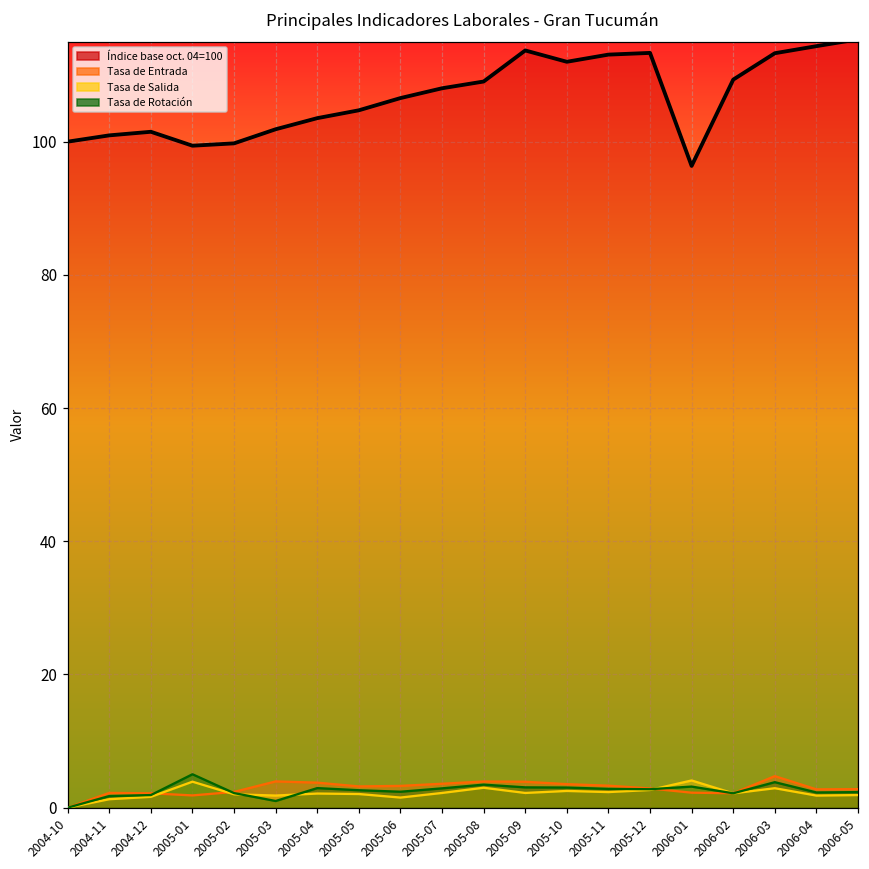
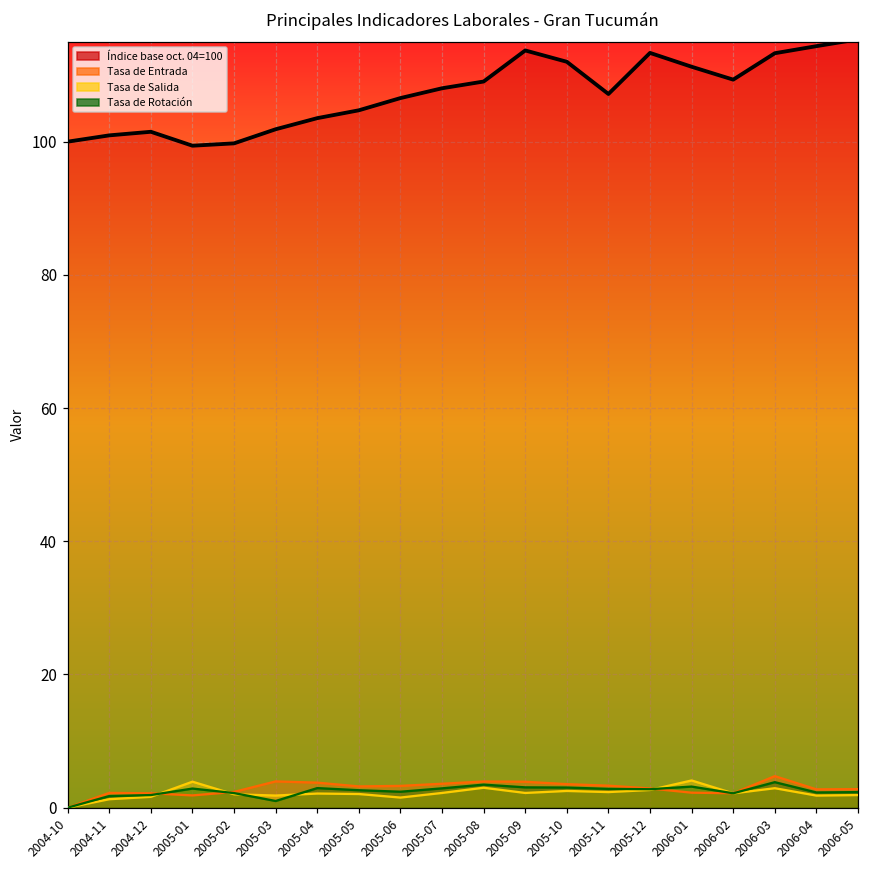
  {
    "Índice base oct. 04=100": {
      "2004-10": 100,
      "2004-11": 101,
      "2004-12": 101,
      "2005-01": 99,
      "2005-02": 100,
      "2005-03": 102,
      "2005-04": 104,
      "2005-05": 105,
      "2005-06": 107,
      "2005-07": 108,
      "2005-08": 109,
      "2005-09": 114,
      "2005-10": 112,
-     "2005-11": 113,
+     "2005-11": 107,
      "2005-12": 113,
-     "2006-01": 96,
+     "2006-01": 111,
      "2006-02": 109,
      "2006-03": 113,
      "2006-04": 114
    },
    "Tasa de Rotación": {
      "2004-11": 2,
-     "2005-01": 5,
+     "2005-01": 3,
      "2005-03": 1,
      "2005-04": 3,
      "2005-05": 3,
      "2005-06": 2,
      "2005-07": 3,
      "2005-08": 3,
      "2005-09": 3,
      "2005-10": 3,
      "2005-11": 3,
      "2006-01": 3,
      "2006-03": 4,
      "2006-04": 2,
      "2006-05": 2
    }
  }
